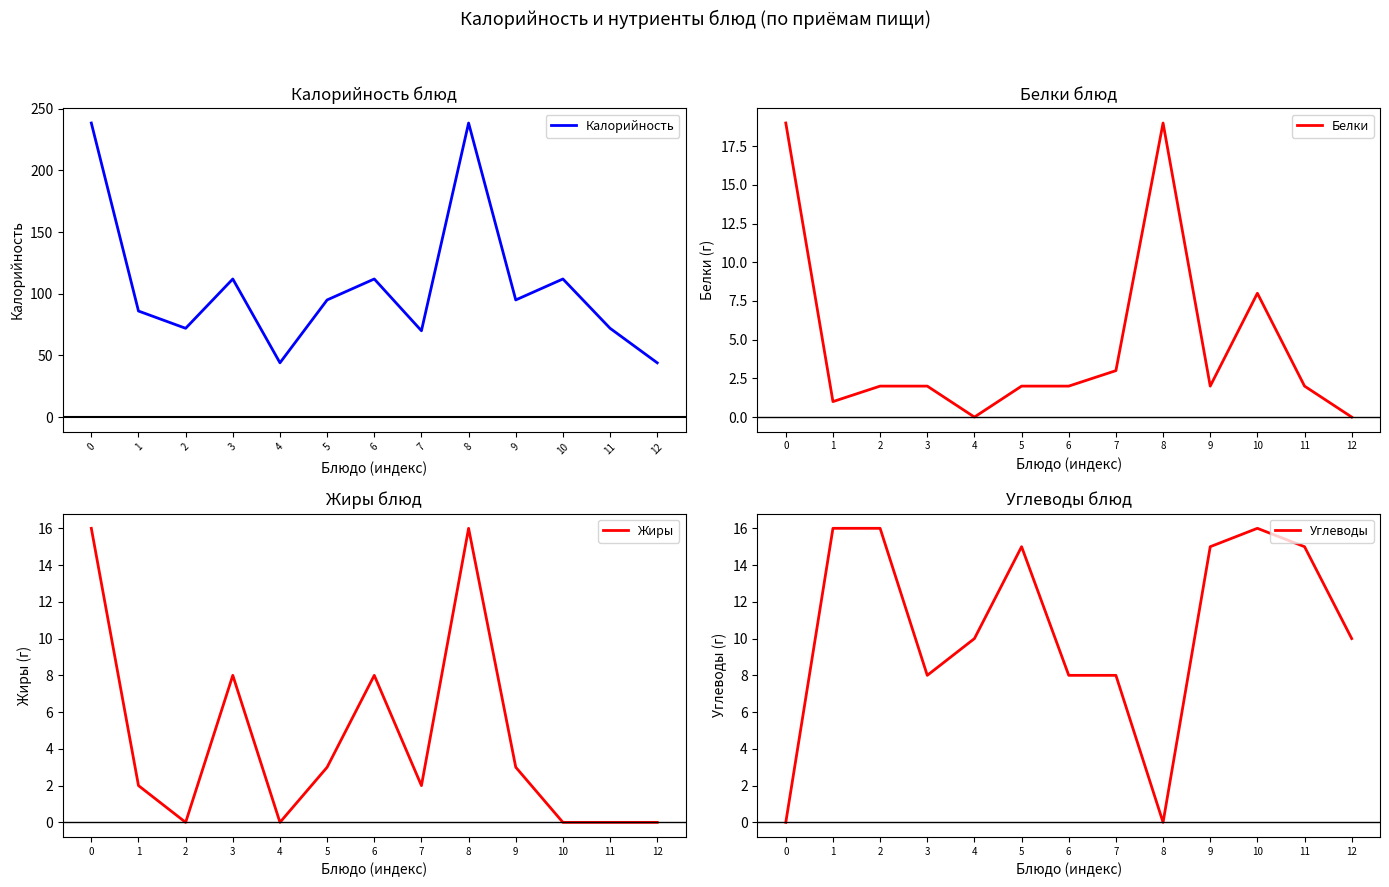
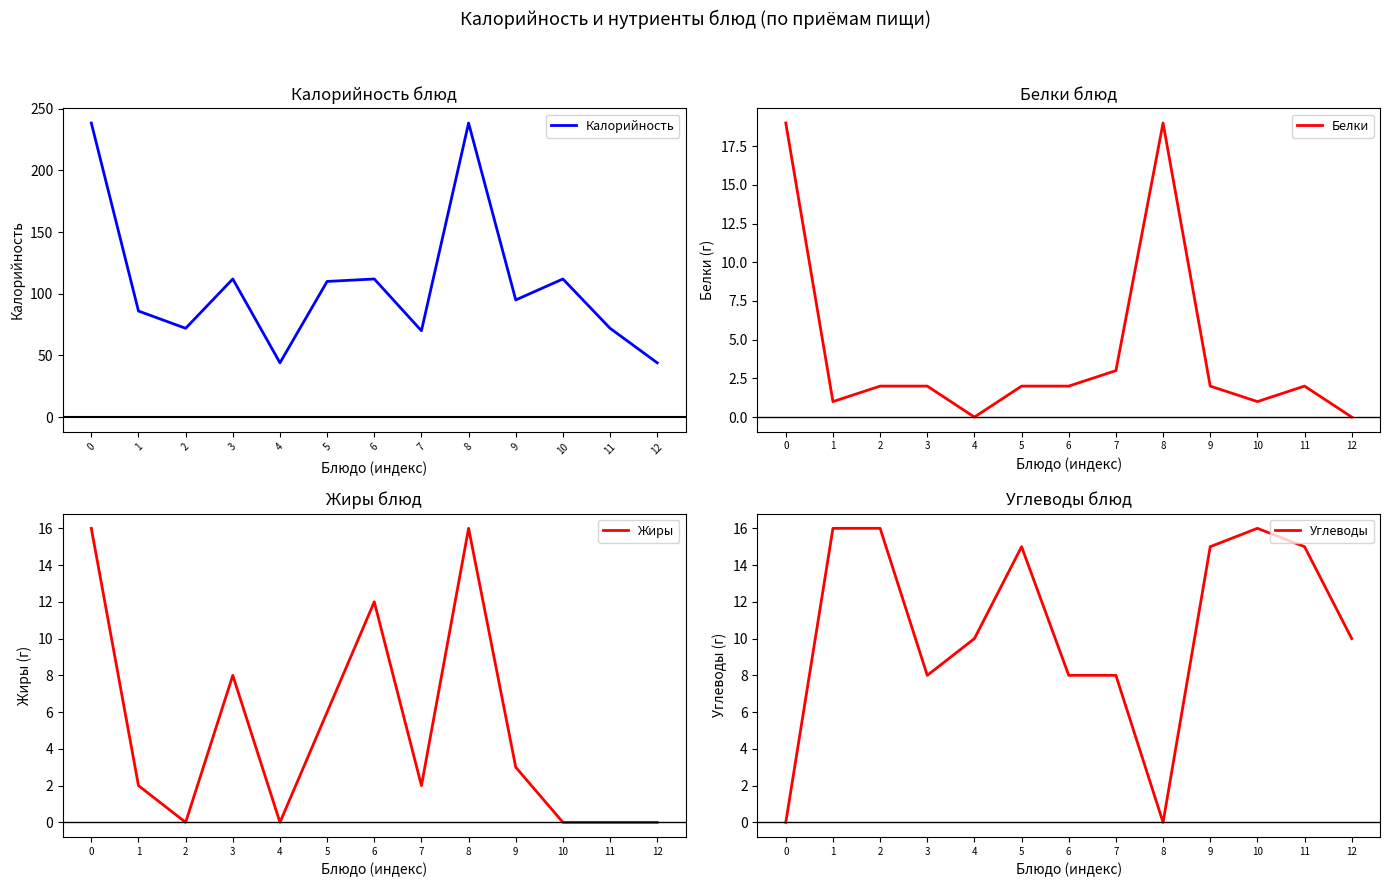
  {
    "Калорийность блюд": {
      "0": 239,
      "1": 86,
      "2": 72,
      "3": 112,
      "4": 44,
-     "5": 95,
+     "5": 110,
      "6": 112,
      "7": 70,
      "8": 239,
      "9": 95,
      "10": 112,
      "11": 72,
      "12": 44
    },
    "Белки блюд": {
      "0": 19,
      "1": 1,
      "2": 2,
      "3": 2,
      "4": 0,
      "5": 2,
      "6": 2,
      "7": 3,
      "8": 19,
      "9": 2,
-     "10": 8,
+     "10": 1,
      "11": 2,
      "12": 0
    },
    "Жиры блюд": {
      "0": 16,
      "1": 2,
      "2": 0,
      "3": 8,
      "4": 0,
-     "5": 3,
-     "6": 8,
+     "5": 6,
+     "6": 12,
      "7": 2,
      "8": 16,
      "9": 3,
      "10": 0,
      "11": 0,
      "12": 0
    },
    "Углеводы блюд": {
      "0": 0.0,
      "1": 16.0,
      "2": 16.0,
      "3": 8.0,
      "4": 10.0,
      "5": 15.0,
      "6": 8.0,
      "7": 8.0,
      "8": 0.0,
      "9": 15.0,
      "10": 16.0,
      "11": 15.0,
      "12": 10.0
    }
  }
